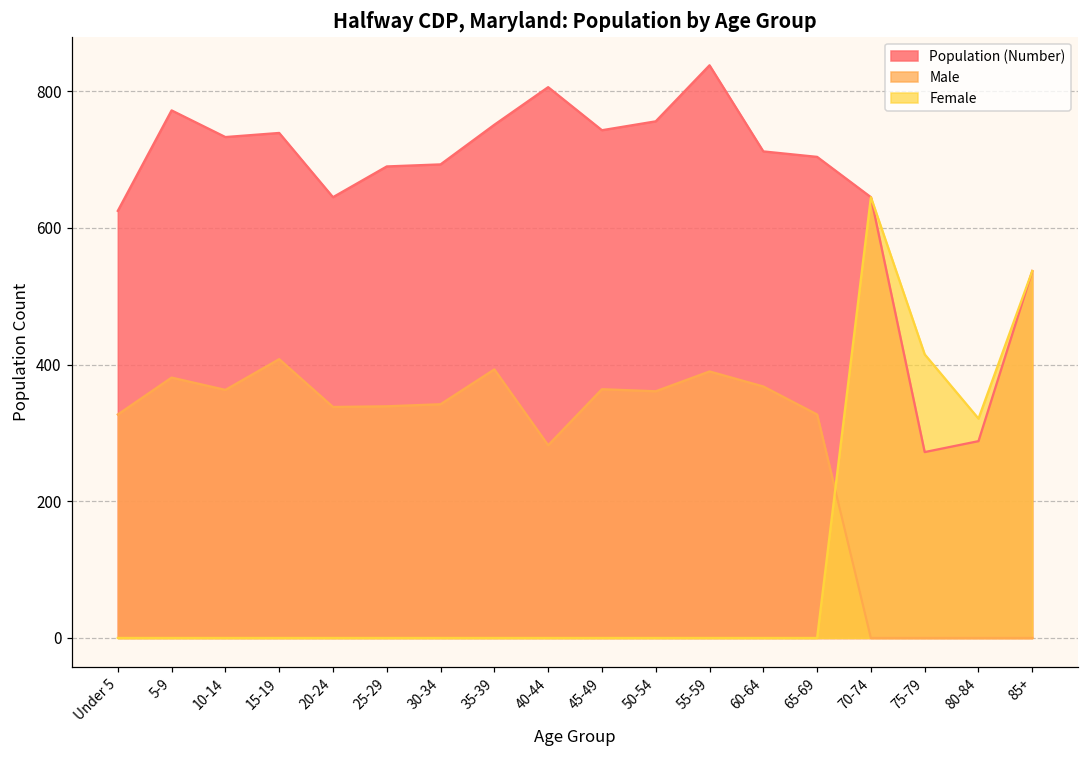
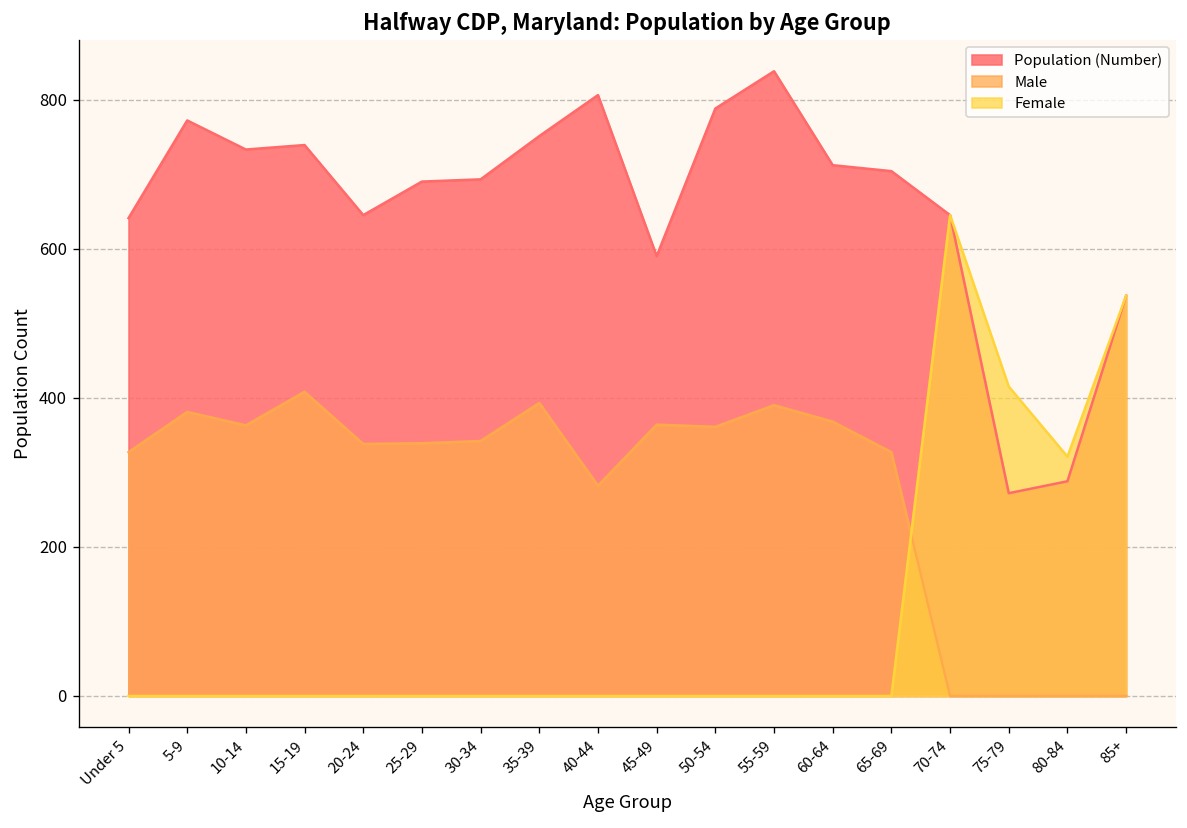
  {
    "Population (Number)": {
-     "Under 5": 630,
+     "Under 5": 640,
      "5-9": 770,
      "10-14": 730,
      "15-19": 740,
      "20-24": 650,
      "25-29": 690,
      "30-34": 690,
      "35-39": 750,
      "40-44": 810,
-     "45-49": 740,
-     "50-54": 760,
+     "45-49": 590,
+     "50-54": 790,
      "55-59": 840,
      "60-64": 710,
      "65-69": 700,
      "75-79": 270,
      "80-84": 290
    }
  }
